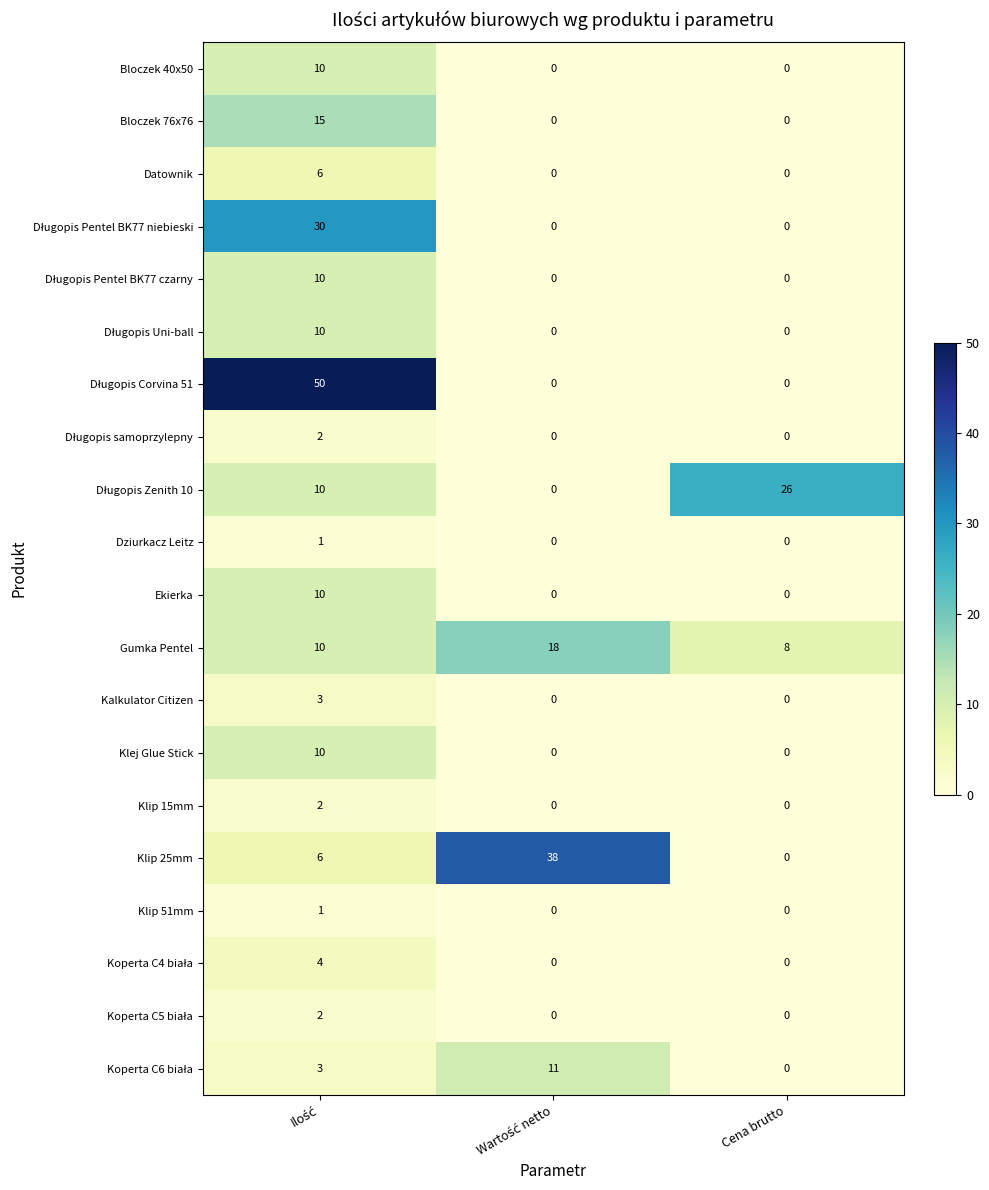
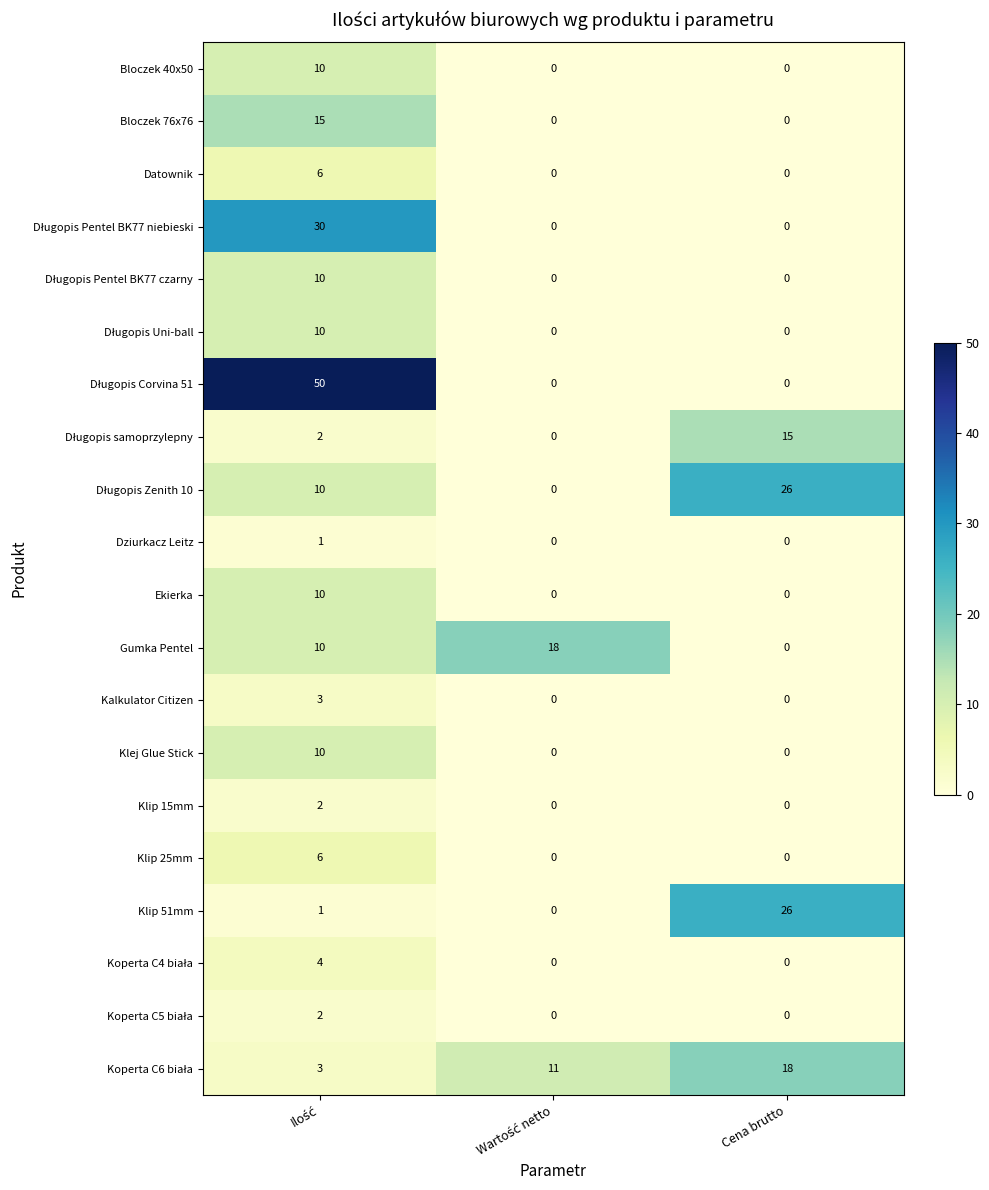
  {
    "Bloczek 40x50": {
      "Ilość": 10,
      "Wartość netto": 0,
      "Cena brutto": 0
    },
    "Bloczek 76x76": {
      "Ilość": 15,
      "Wartość netto": 0,
      "Cena brutto": 0
    },
    "Datownik": {
      "Ilość": 6,
      "Wartość netto": 0,
      "Cena brutto": 0
    },
    "Długopis Pentel BK77 niebieski": {
      "Ilość": 30,
      "Wartość netto": 0,
      "Cena brutto": 0
    },
    "Długopis Pentel BK77 czarny": {
      "Ilość": 10,
      "Wartość netto": 0,
      "Cena brutto": 0
    },
    "Długopis Uni-ball": {
      "Ilość": 10,
      "Wartość netto": 0,
      "Cena brutto": 0
    },
    "Długopis Corvina 51": {
      "Ilość": 50,
      "Wartość netto": 0,
      "Cena brutto": 0
    },
    "Długopis samoprzylepny": {
      "Ilość": 2,
      "Wartość netto": 0,
-     "Cena brutto": 0
+     "Cena brutto": 15
    },
    "Długopis Zenith 10": {
      "Ilość": 10,
      "Wartość netto": 0,
      "Cena brutto": 26
    },
    "Dziurkacz Leitz": {
      "Ilość": 1,
      "Wartość netto": 0,
      "Cena brutto": 0
    },
    "Ekierka": {
      "Ilość": 10,
      "Wartość netto": 0,
      "Cena brutto": 0
    },
    "Gumka Pentel": {
      "Ilość": 10,
      "Wartość netto": 18,
-     "Cena brutto": 8
+     "Cena brutto": 0
    },
    "Kalkulator Citizen": {
      "Ilość": 3,
      "Wartość netto": 0,
      "Cena brutto": 0
    },
    "Klej Glue Stick": {
      "Ilość": 10,
      "Wartość netto": 0,
      "Cena brutto": 0
    },
    "Klip 15mm": {
      "Ilość": 2,
      "Wartość netto": 0,
      "Cena brutto": 0
    },
    "Klip 25mm": {
      "Ilość": 6,
-     "Wartość netto": 38,
+     "Wartość netto": 0,
      "Cena brutto": 0
    },
    "Klip 51mm": {
      "Ilość": 1,
      "Wartość netto": 0,
-     "Cena brutto": 0
+     "Cena brutto": 26
    },
    "Koperta C4 biała": {
      "Ilość": 4,
      "Wartość netto": 0,
      "Cena brutto": 0
    },
    "Koperta C5 biała": {
      "Ilość": 2,
      "Wartość netto": 0,
      "Cena brutto": 0
    },
    "Koperta C6 biała": {
      "Ilość": 3,
      "Wartość netto": 11,
-     "Cena brutto": 0
+     "Cena brutto": 18
    }
  }
